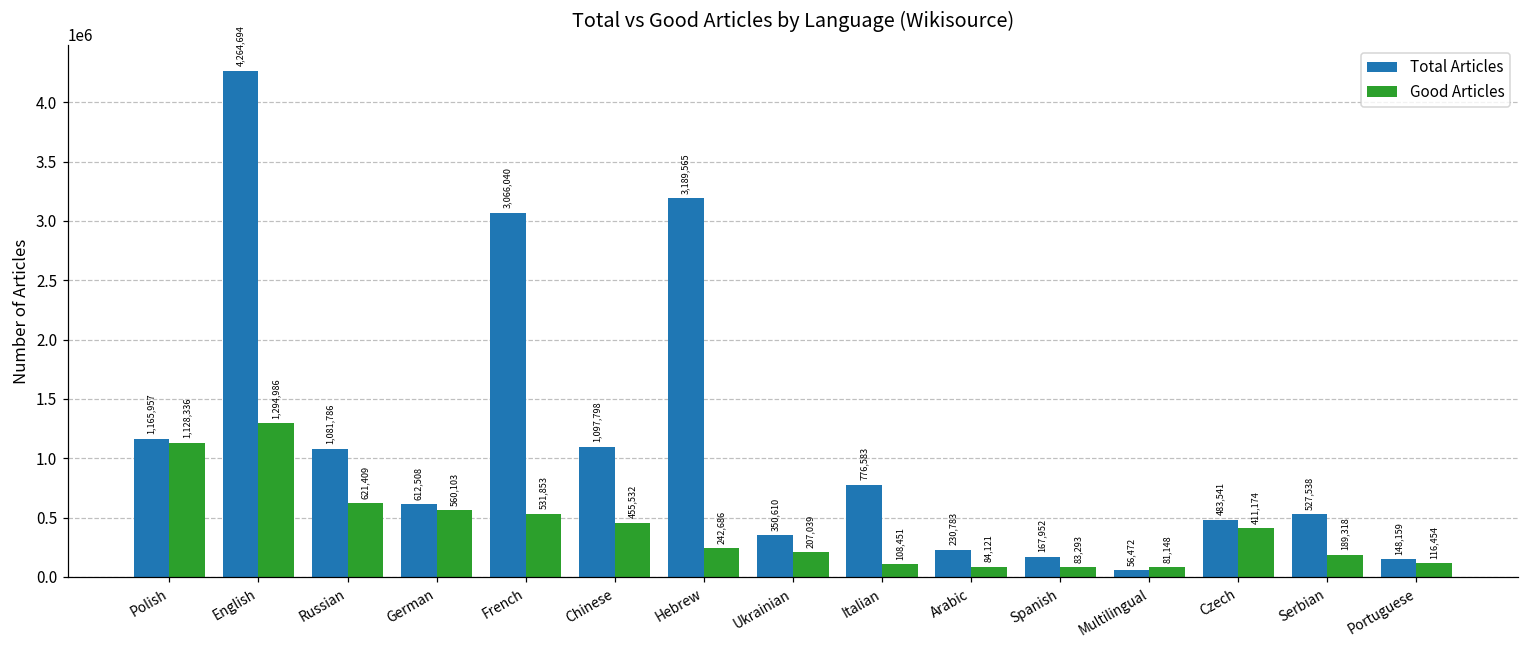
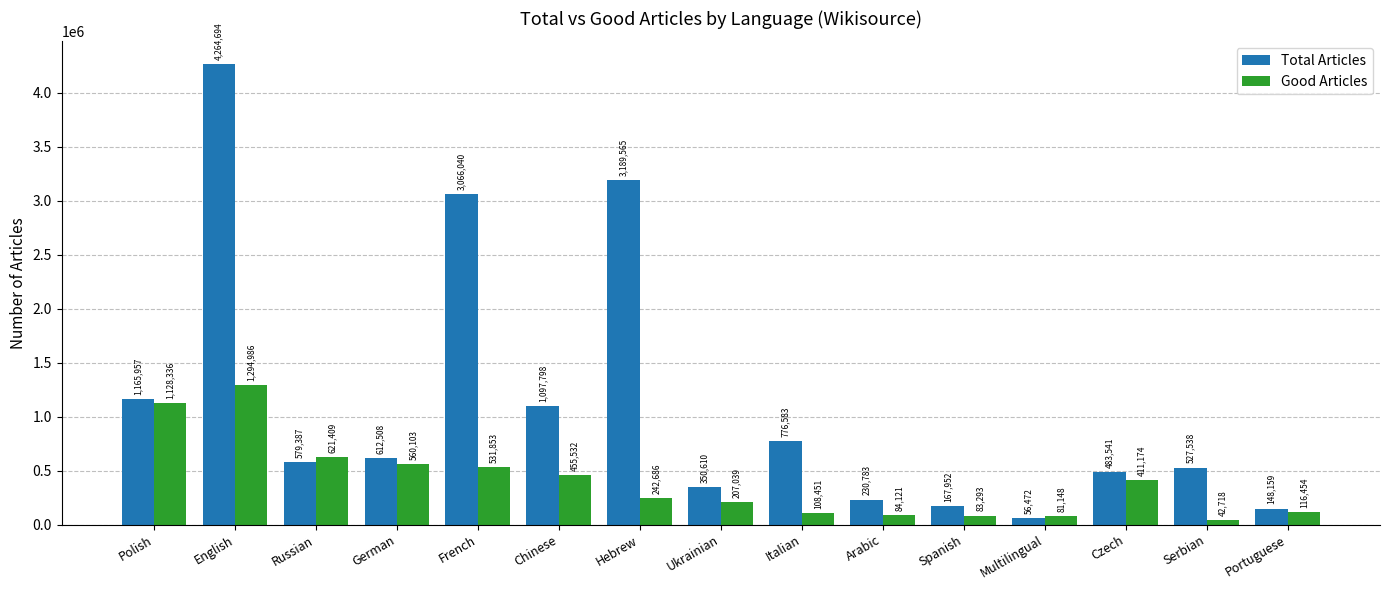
  {
    "Total Articles": {
      "Polish": "1,165,957",
      "English": "4,264,694",
-     "Russian": "1,081,786",
+     "Russian": "579,387",
      "German": "612,508",
      "French": "3,066,040",
      "Chinese": "1,097,798",
      "Hebrew": "3,189,565",
      "Ukrainian": "350,610",
      "Italian": "776,583",
      "Arabic": "230,783",
      "Spanish": "167,952",
      "Multilingual": "56,472",
      "Czech": "483,541",
      "Serbian": "527,538",
      "Portuguese": "148,159"
    },
    "Good Articles": {
      "Polish": "1,128,336",
      "English": "1,294,986",
      "Russian": "621,409",
      "German": "560,103",
      "French": "531,853",
      "Chinese": "455,532",
      "Hebrew": "242,686",
      "Ukrainian": "207,039",
      "Italian": "108,451",
      "Arabic": "84,121",
      "Spanish": "83,293",
      "Multilingual": "81,148",
      "Czech": "411,174",
-     "Serbian": "189,318",
+     "Serbian": "42,718",
      "Portuguese": "116,454"
    }
  }
